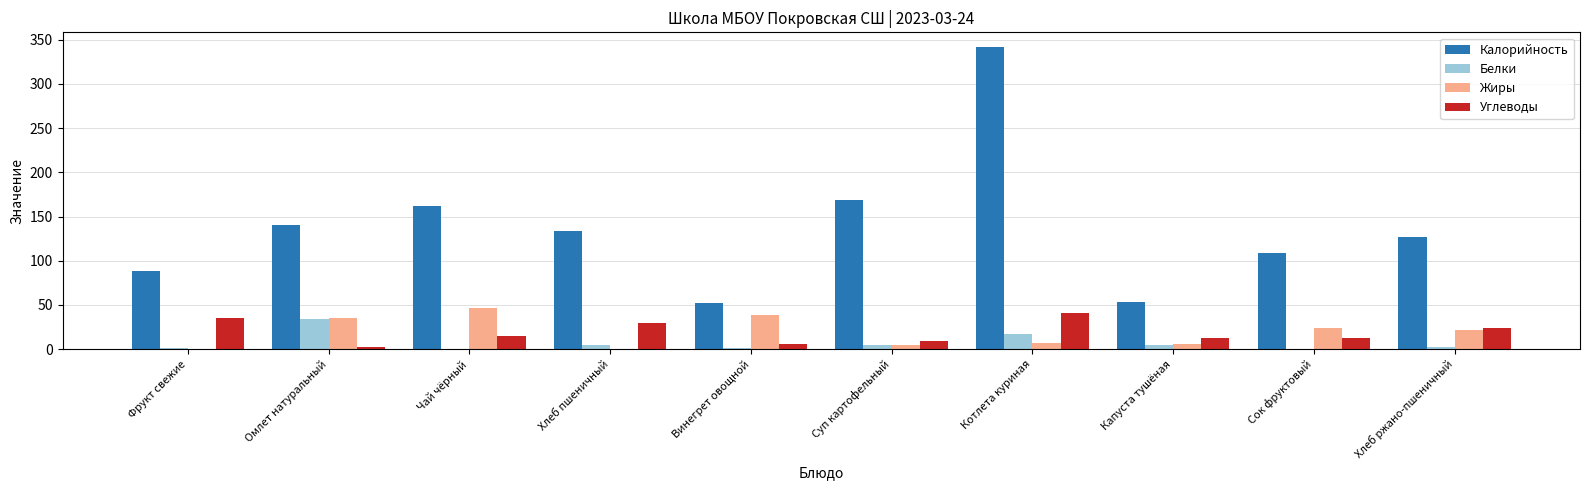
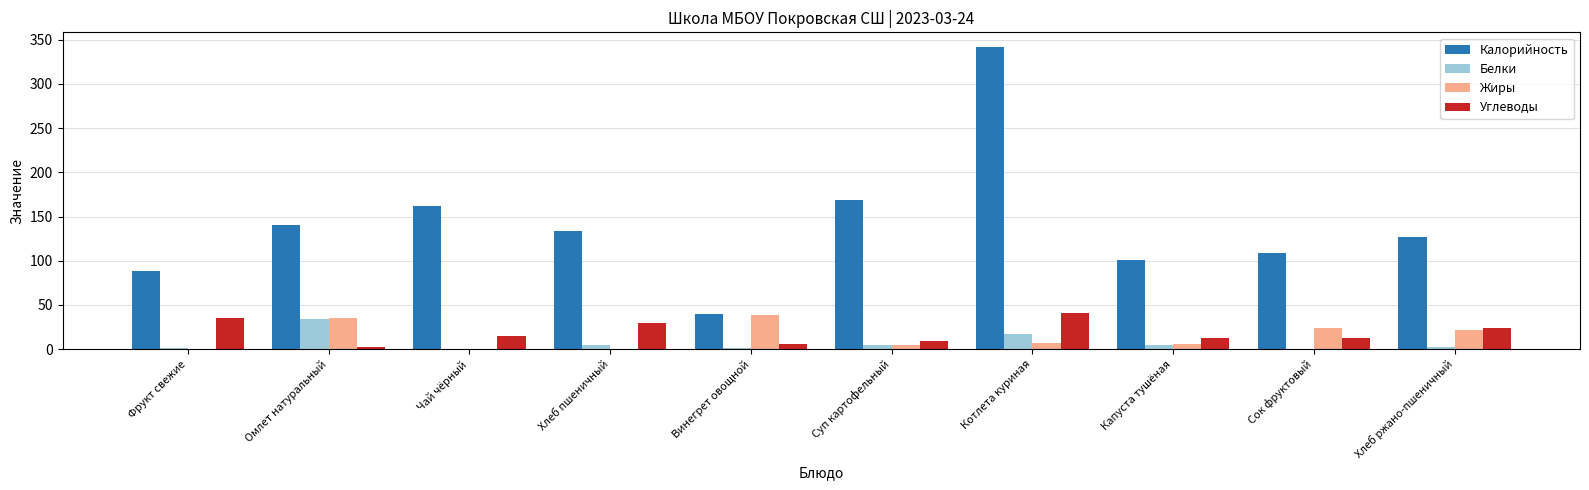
  {
    "Калорийность": {
      "Фрукт свежие": 90,
      "Омлет натуральный": 140,
      "Чай чёрный": 160,
      "Хлеб пшеничный": 130,
-     "Винегрет овощной": 50,
+     "Винегрет овощной": 40,
      "Суп картофельный": 170,
      "Котлета куриная": 340,
-     "Капуста тушёная": 50,
+     "Капуста тушёная": 100,
      "Сок фруктовый": 110,
      "Хлеб ржано-пшеничный": 130
    },
    "Белки": {
      "Омлет натуральный": 30,
      "Хлеб пшеничный": 0,
      "Суп картофельный": 10,
      "Котлета куриная": 20,
      "Капуста тушёная": 0,
      "Сок фруктовый": 0
    },
    "Жиры": {
      "Омлет натуральный": 40,
-     "Чай чёрный": 50,
+     "Чай чёрный": 0,
      "Винегрет овощной": 40,
      "Суп картофельный": 0,
      "Котлета куриная": 10,
      "Капуста тушёная": 10,
      "Сок фруктовый": 20,
      "Хлеб ржано-пшеничный": 20
    },
    "Углеводы": {
      "Фрукт свежие": 30,
      "Омлет натуральный": 0,
      "Чай чёрный": 20,
      "Хлеб пшеничный": 30,
      "Винегрет овощной": 10,
      "Суп картофельный": 10,
      "Котлета куриная": 40,
      "Капуста тушёная": 10,
      "Сок фруктовый": 10,
      "Хлеб ржано-пшеничный": 20
    }
  }
